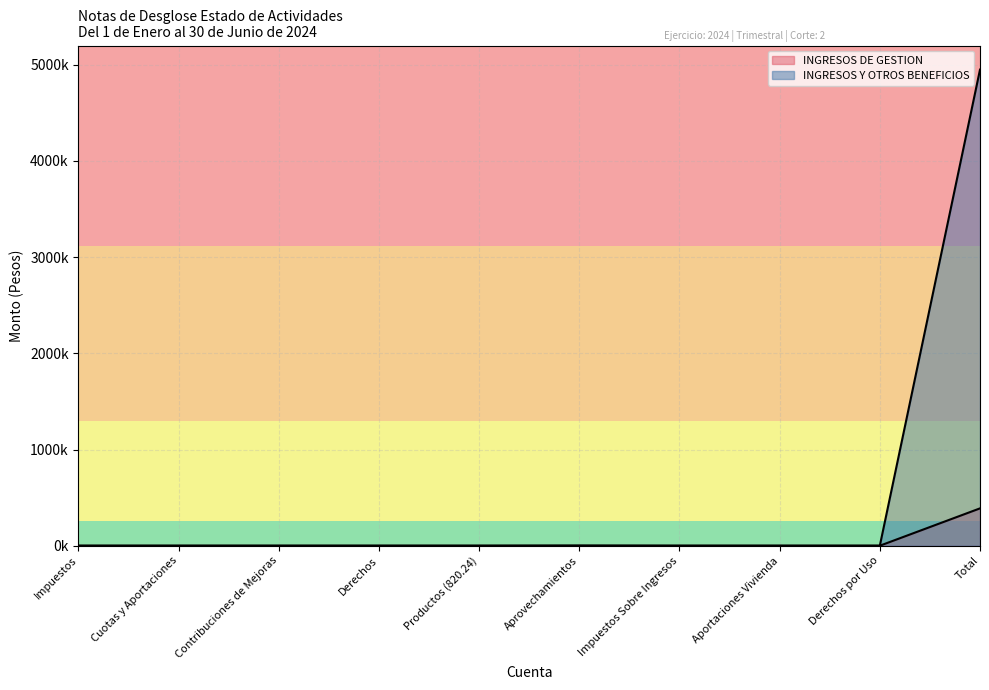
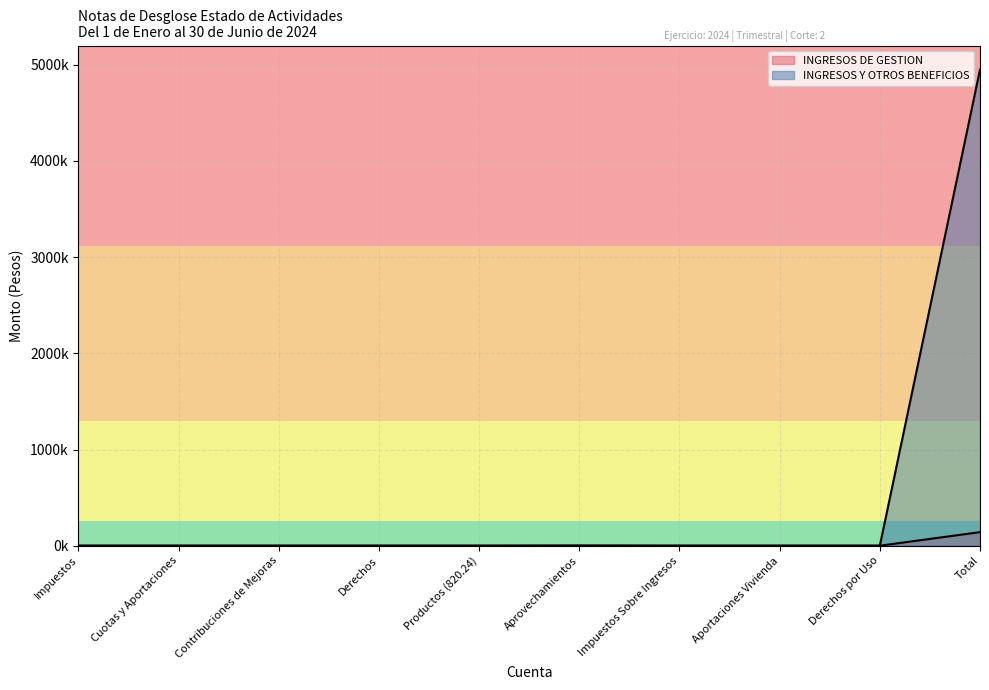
  {
    "INGRESOS DE GESTION": {
-     "Total": 400000
+     "Total": 100000
    },
    "INGRESOS Y OTROS BENEFICIOS": {
      "Total": 4900000
    }
  }
